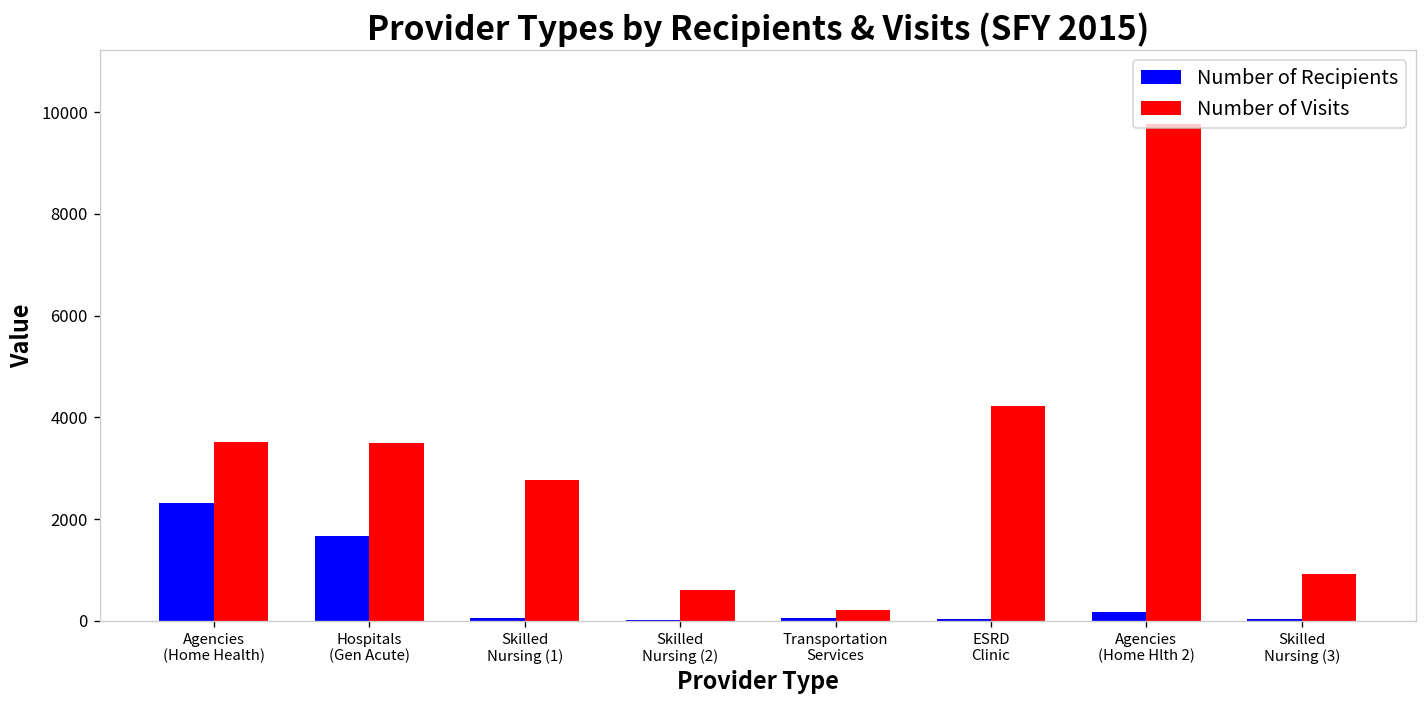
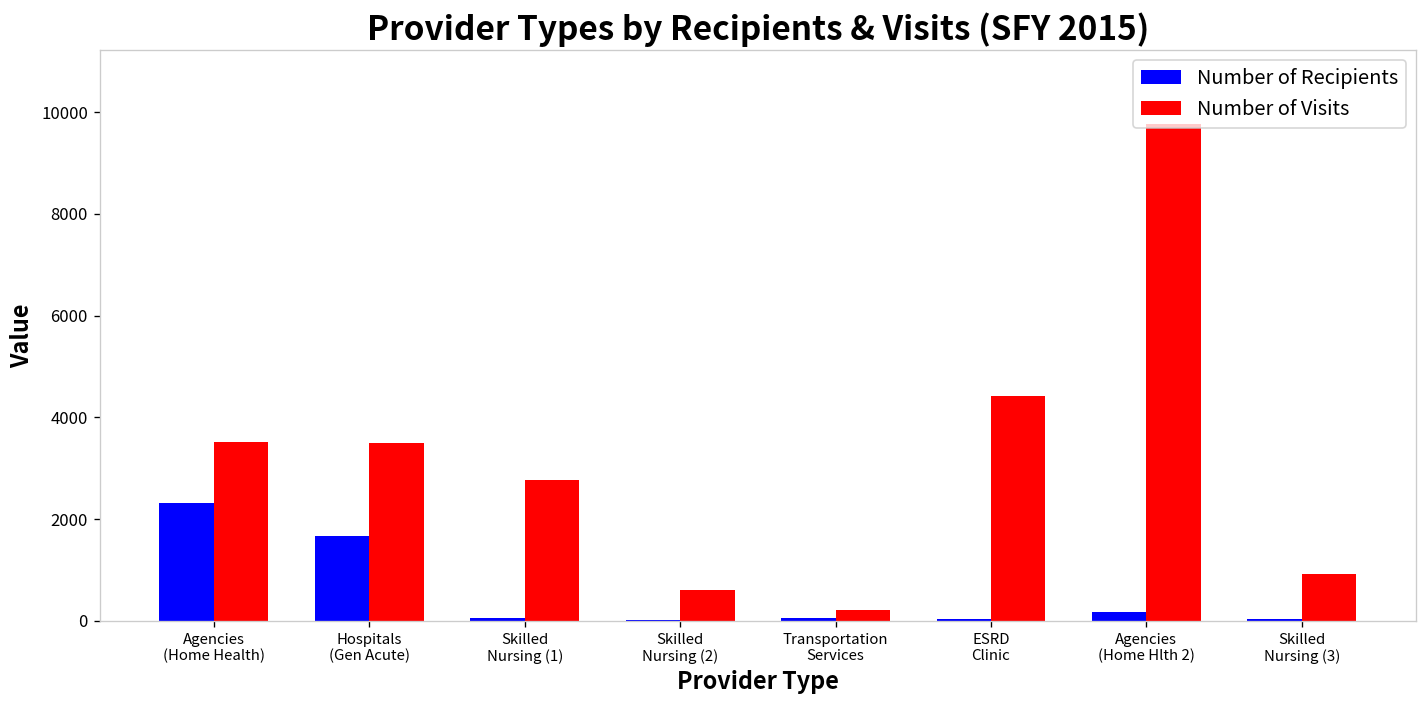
  {
    "Number of Recipients": {
      "Agencies (Home Health)": 2300,
      "Hospitals (Gen Acute)": 1700,
      "Transportation Services": 100,
      "Agencies (Home Hlth 2)": 200
    },
    "Number of Visits": {
      "Agencies (Home Health)": 3500,
      "Hospitals (Gen Acute)": 3500,
      "Skilled Nursing (1)": 2800,
      "Skilled Nursing (2)": 600,
      "Transportation Services": 200,
-     "ESRD Clinic": 4200,
+     "ESRD Clinic": 4400,
      "Skilled Nursing (3)": 900
    }
  }
